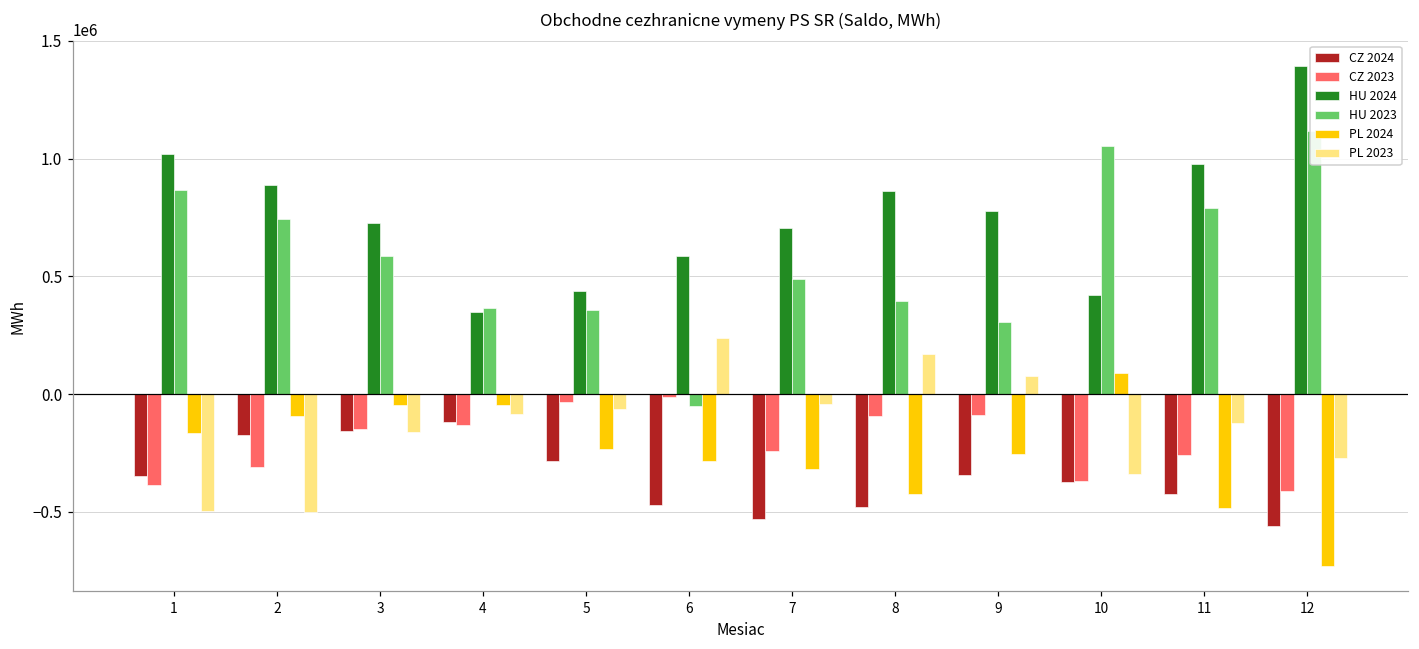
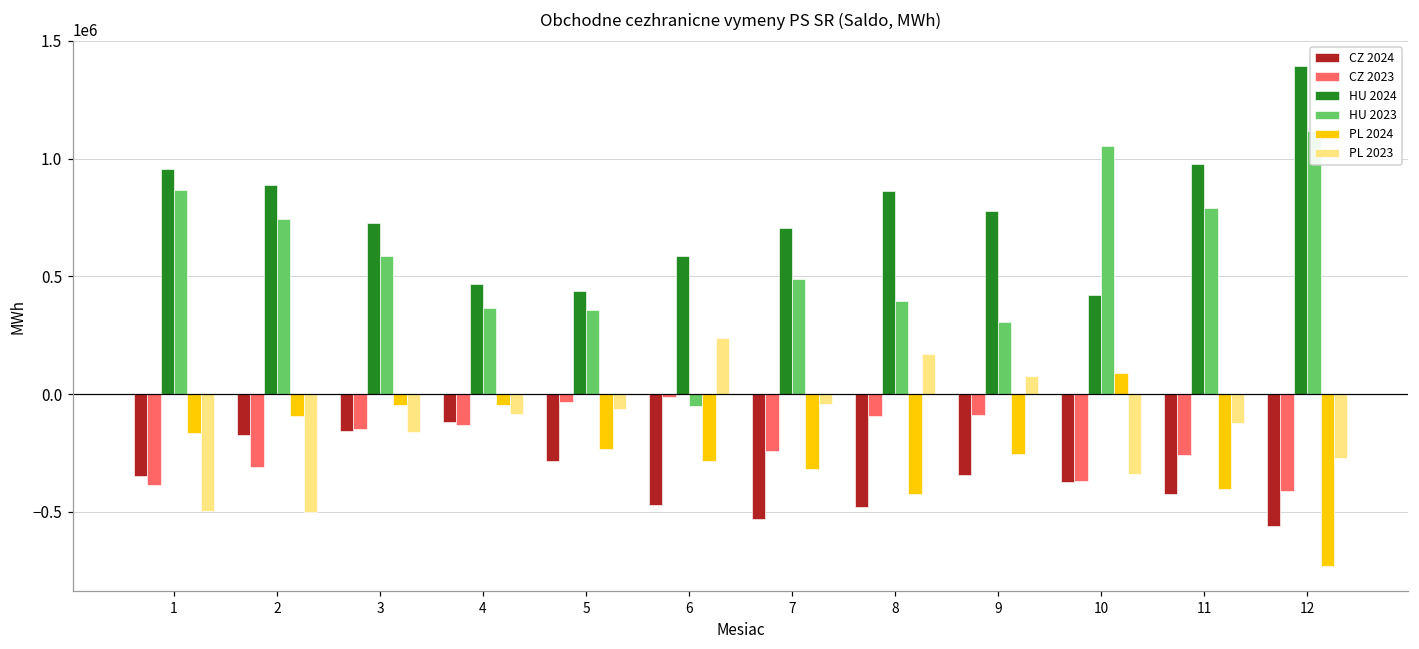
  {
    "CZ 2024": {
      "1": -350000,
      "2": -170000,
      "3": -160000,
      "4": -120000,
      "5": -290000,
      "6": -470000,
      "7": -530000,
      "8": -480000,
      "9": -340000,
      "10": -370000,
      "11": -420000,
      "12": -560000
    },
    "CZ 2023": {
      "1": -390000,
      "2": -310000,
      "3": -150000,
      "4": -130000,
      "5": -30000,
      "7": -240000,
      "8": -90000,
      "9": -90000,
      "10": -370000,
      "11": -260000,
      "12": -410000
    },
    "HU 2024": {
-     "1": 1020000,
+     "1": 960000,
      "2": 890000,
      "3": 730000,
-     "4": 350000,
+     "4": 470000,
      "5": 440000,
      "6": 590000,
      "7": 710000,
      "8": 860000,
      "9": 780000,
      "10": 420000,
      "11": 980000,
      "12": 1390000
    },
    "HU 2023": {
      "1": 870000,
      "2": 750000,
      "3": 580000,
      "4": 370000,
      "5": 360000,
      "6": -50000,
      "7": 490000,
      "8": 390000,
      "9": 310000,
      "10": 1050000,
      "11": 790000
    },
    "PL 2024": {
      "1": -160000,
      "2": -90000,
      "3": -50000,
      "4": -40000,
      "5": -230000,
      "6": -290000,
      "7": -320000,
      "8": -430000,
      "9": -250000,
      "10": 90000,
-     "11": -480000,
+     "11": -400000,
      "12": -730000
    },
    "PL 2023": {
      "1": -500000,
      "2": -500000,
      "3": -160000,
      "4": -90000,
      "5": -60000,
      "6": 240000,
      "7": -40000,
      "8": 170000,
      "9": 70000,
      "10": -340000,
      "11": -120000,
      "12": -270000
    }
  }
